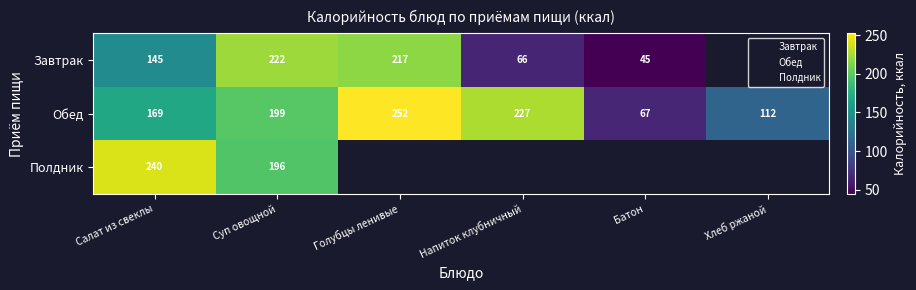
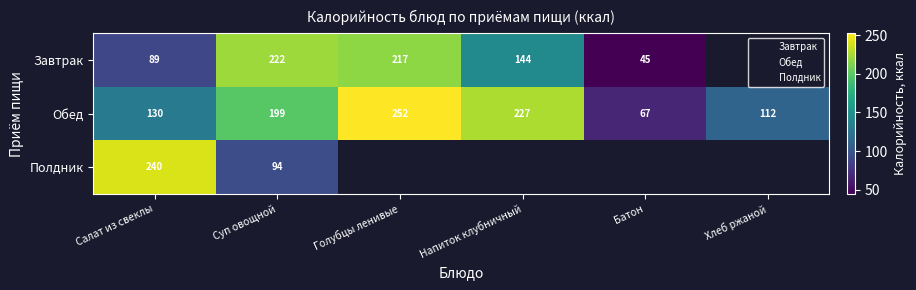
  {
    "Завтрак": {
-     "Салат из свеклы": 145,
+     "Салат из свеклы": 89,
      "Суп овощной": 222,
      "Голубцы ленивые": 217,
-     "Напиток клубничный": 66,
+     "Напиток клубничный": 144,
      "Батон": 45
    },
    "Обед": {
-     "Салат из свеклы": 169,
+     "Салат из свеклы": 130,
      "Суп овощной": 199,
      "Голубцы ленивые": 252,
      "Напиток клубничный": 227,
      "Батон": 67,
      "Хлеб ржаной": 112
    },
    "Полдник": {
      "Салат из свеклы": 240,
-     "Суп овощной": 196
+     "Суп овощной": 94
    }
  }
